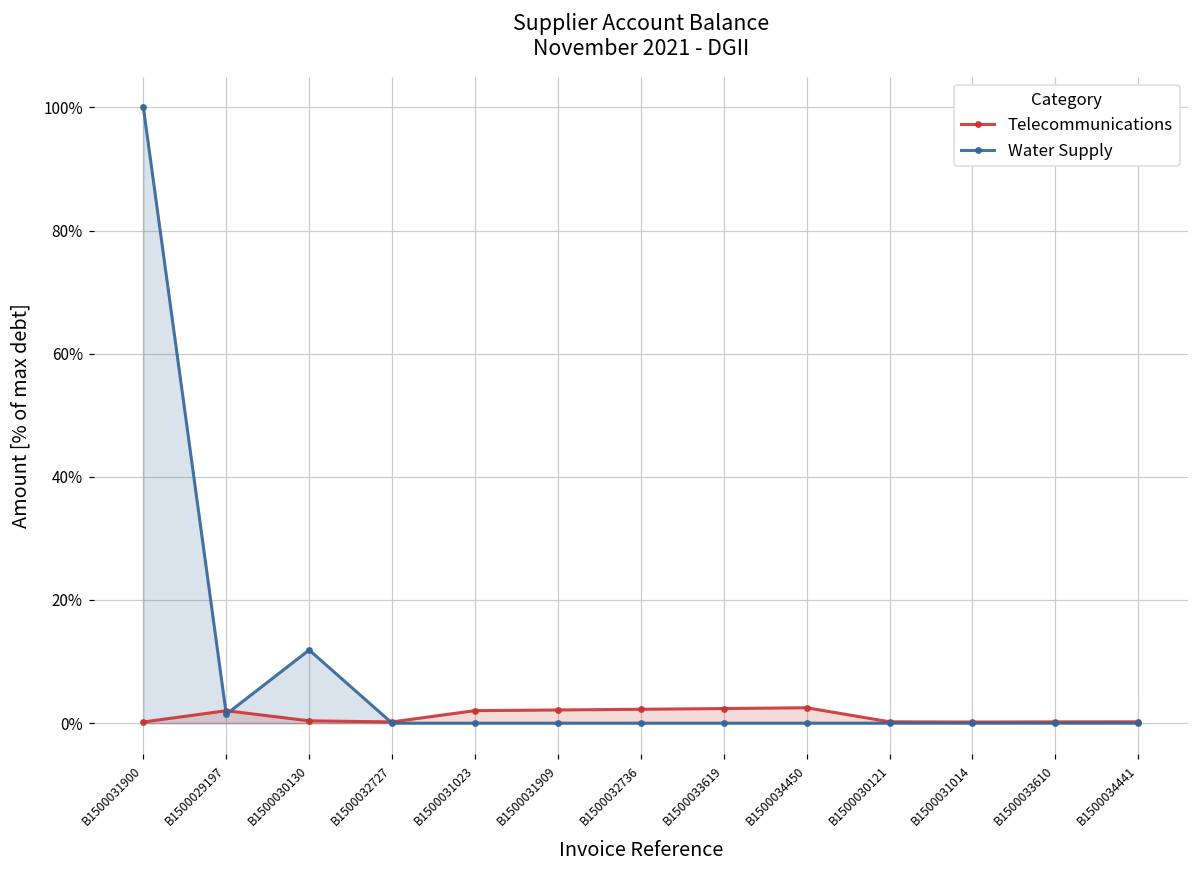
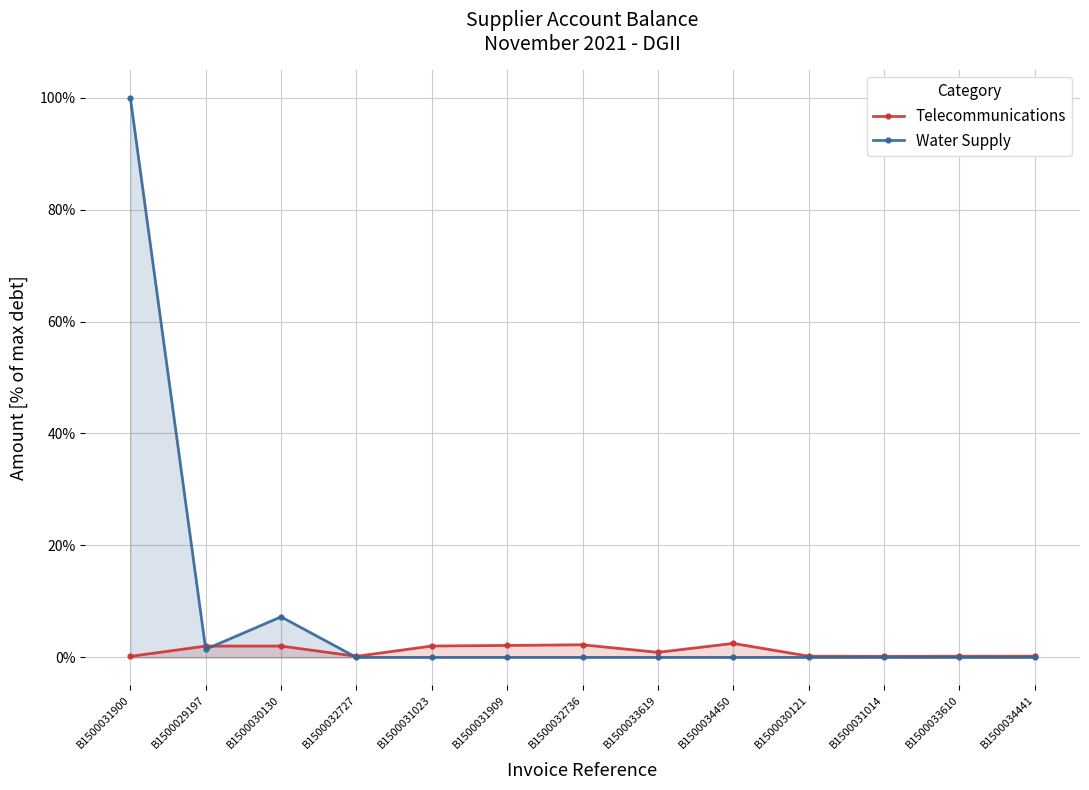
  {
    "Telecommunications": {
      "B1500031900": "0%",
      "B1500029197": "2%",
-     "B1500030130": "0%",
+     "B1500030130": "2%",
      "B1500031023": "2%",
      "B1500031909": "2%",
      "B1500032736": "2%",
-     "B1500033619": "2%",
+     "B1500033619": "1%",
      "B1500034450": "3%"
    },
    "Water Supply": {
      "B1500031900": "100%",
      "B1500029197": "1%",
-     "B1500030130": "12%",
+     "B1500030130": "7%",
      "B1500031023": "0%",
      "B1500031909": "0%",
      "B1500032736": "0%",
      "B1500033619": "0%",
      "B1500034450": "0%"
    }
  }
